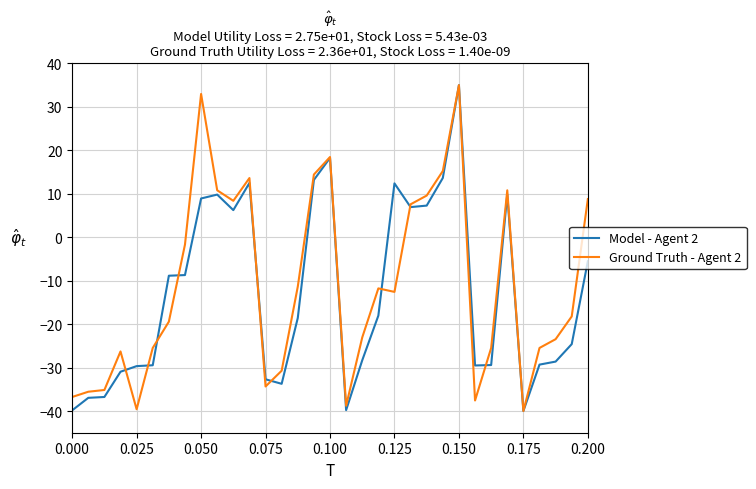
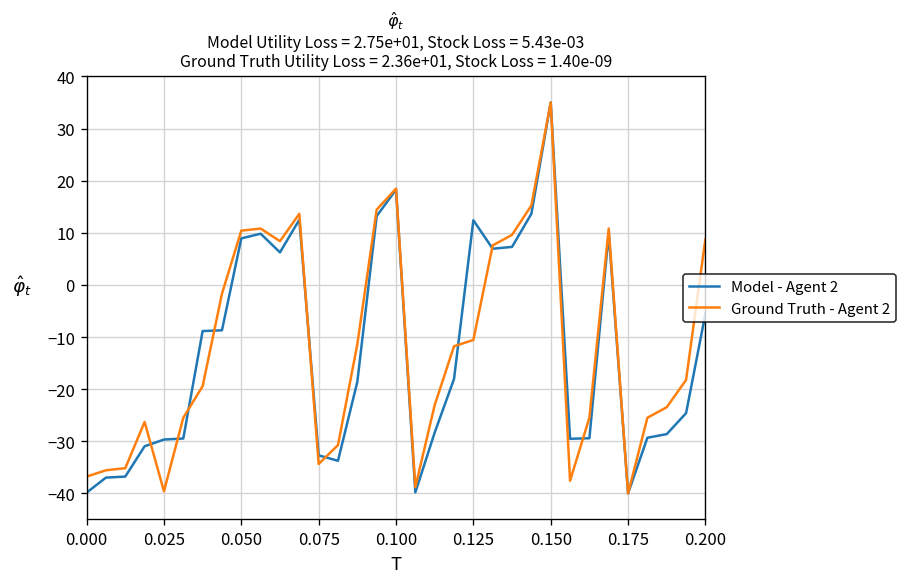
  {
    "Model - Agent 2": {
      "0.000": -40,
      "0.025": -30,
      "0.050": 9,
      "0.075": -33,
      "0.125": 12
    },
    "Ground Truth - Agent 2": {
      "0.000": -37,
      "0.025": -40,
-     "0.050": 33,
+     "0.050": 10,
      "0.075": -34,
-     "0.125": -13,
+     "0.125": -11,
      "0.200": 9
    }
  }
